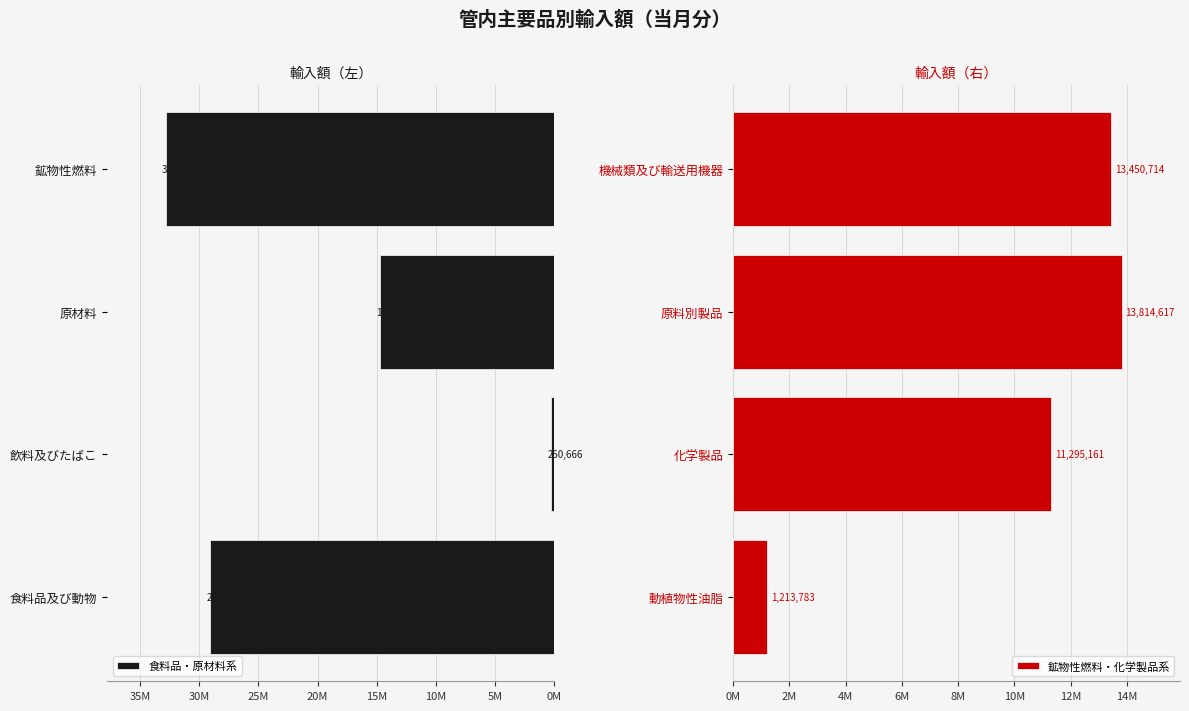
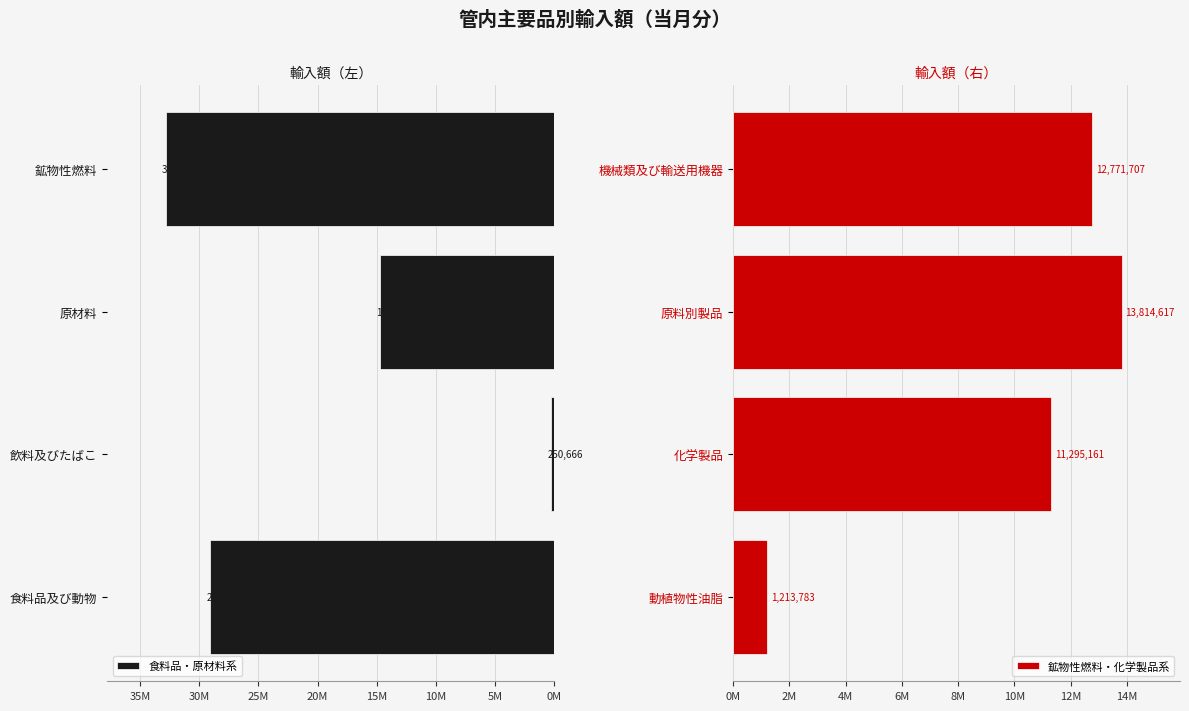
  {
    "輸入額（左）": {
      "飲料及びたばこ": "250,666"
    },
    "輸入額（右）": {
-     "機械類及び輸送用機器": "13,450,714",
+     "機械類及び輸送用機器": "12,771,707",
      "原料別製品": "13,814,617",
      "化学製品": "11,295,161",
      "動植物性油脂": "1,213,783"
    }
  }
